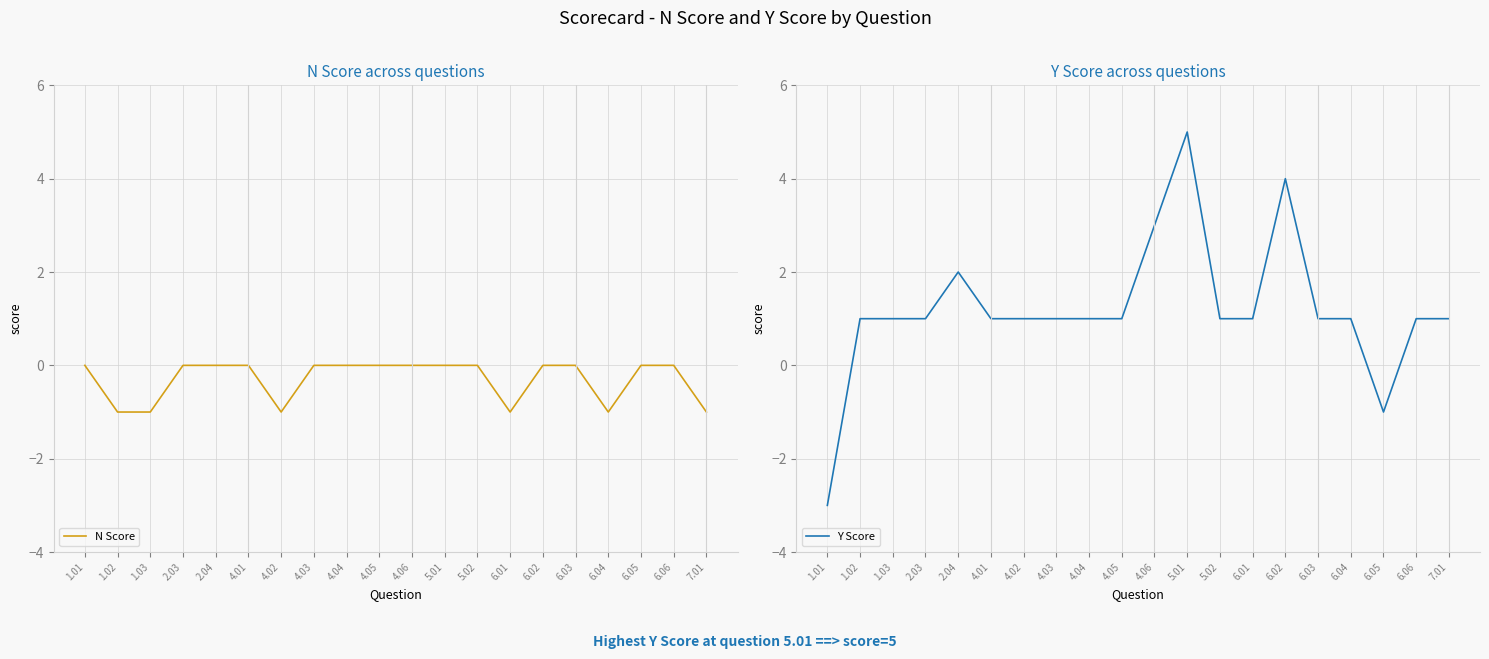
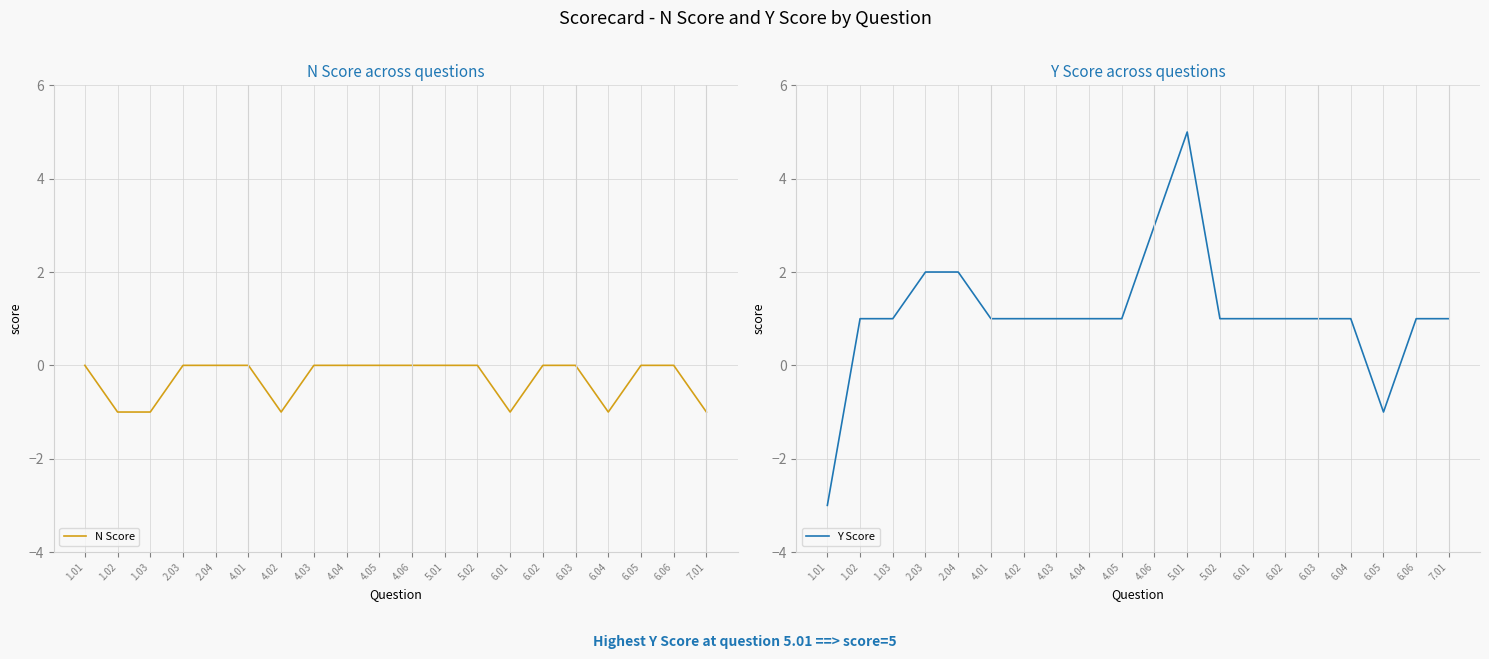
  {
    "N Score across questions": {
      "1.01": 0.0,
      "1.02": -1.0,
      "1.03": -1.0,
      "2.03": 0.0,
      "2.04": 0.0,
      "4.01": 0.0,
      "4.02": -1.0,
      "4.03": 0.0,
      "4.04": 0.0,
      "4.05": 0.0,
      "4.06": 0.0,
      "5.01": 0.0,
      "5.02": 0.0,
      "6.01": -1.0,
      "6.02": 0.0,
      "6.03": 0.0,
      "6.04": -1.0,
      "6.05": 0.0,
      "6.06": 0.0,
      "7.01": -1.0
    },
    "Y Score across questions": {
      "1.01": -3,
      "1.02": 1,
      "1.03": 1,
-     "2.03": 1,
+     "2.03": 2,
      "2.04": 2,
      "4.01": 1,
      "4.02": 1,
      "4.03": 1,
      "4.04": 1,
      "4.05": 1,
      "4.06": 3,
      "5.01": 5,
      "5.02": 1,
      "6.01": 1,
-     "6.02": 4,
+     "6.02": 1,
      "6.03": 1,
      "6.04": 1,
      "6.05": -1,
      "6.06": 1,
      "7.01": 1
    }
  }
